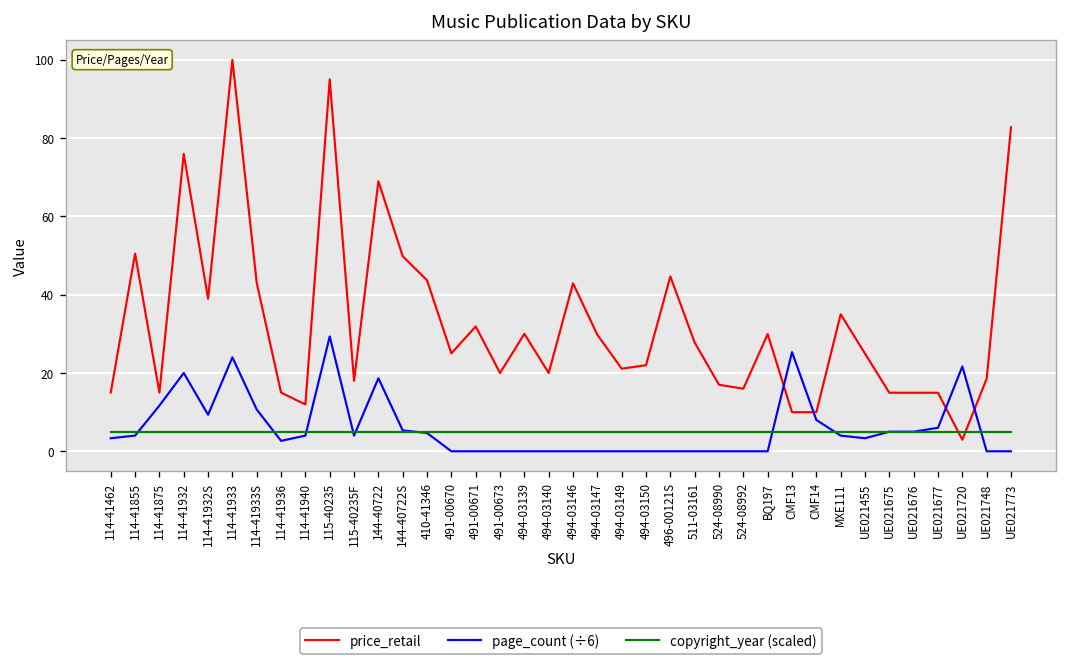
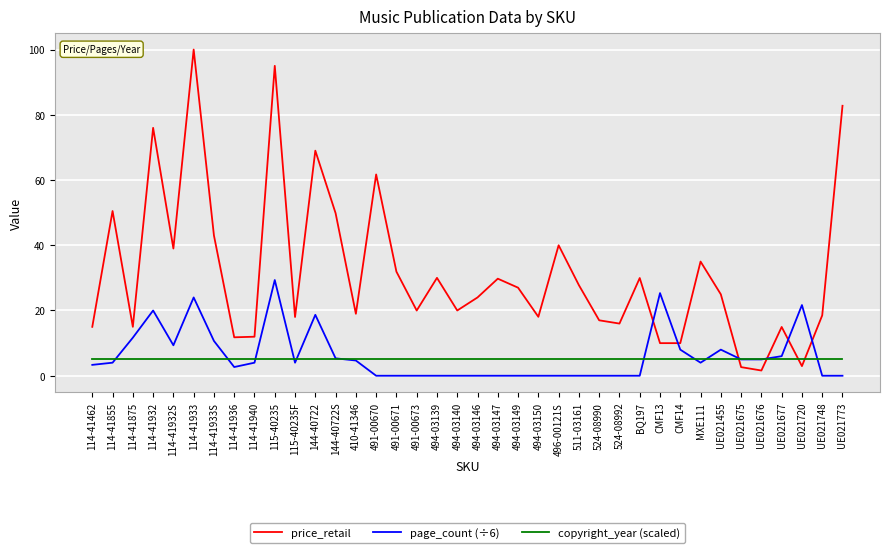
  {
    "price_retail": {
      "114-41462": 15,
      "114-41855": 50,
      "114-41875": 15,
      "114-41932": 76,
      "114-41932S": 39,
      "114-41933": 100,
      "114-41933S": 43,
-     "114-41936": 15,
+     "114-41936": 12,
      "114-41940": 12,
      "115-40235": 95,
      "115-40235F": 18,
      "144-40722": 69,
      "144-40722S": 50,
-     "410-41346": 44,
-     "491-00670": 25,
+     "410-41346": 19,
+     "491-00670": 62,
      "491-00671": 32,
      "491-00673": 20,
      "494-03139": 30,
      "494-03140": 20,
-     "494-03146": 43,
+     "494-03146": 24,
      "494-03147": 30,
-     "494-03149": 21,
-     "494-03150": 22,
-     "496-00121S": 45,
+     "494-03149": 27,
+     "494-03150": 18,
+     "496-00121S": 40,
      "511-03161": 28,
      "524-08990": 17,
      "524-08992": 16,
      "BQ197": 30,
      "CMF13": 10,
      "CMF14": 10,
      "MXE111": 35,
      "UE021455": 25,
-     "UE021675": 15,
-     "UE021676": 15,
+     "UE021675": 3,
+     "UE021676": 2,
      "UE021677": 15,
      "UE021720": 3,
      "UE021748": 19,
      "UE021773": 83
    },
    "page_count (÷6)": {
      "114-41462": 3,
      "114-41855": 4,
      "114-41875": 12,
      "114-41932": 20,
      "114-41932S": 9,
      "114-41933": 24,
      "114-41933S": 11,
      "114-41936": 3,
      "114-41940": 4,
      "115-40235": 29,
      "115-40235F": 4,
      "144-40722": 19,
      "491-00670": 0,
      "491-00671": 0,
      "491-00673": 0,
      "494-03139": 0,
      "494-03140": 0,
      "494-03146": 0,
      "494-03147": 0,
      "494-03149": 0,
      "494-03150": 0,
      "496-00121S": 0,
      "511-03161": 0,
      "524-08990": 0,
      "524-08992": 0,
      "BQ197": 0,
      "CMF13": 25,
      "CMF14": 8,
      "MXE111": 4,
-     "UE021455": 3,
+     "UE021455": 8,
      "UE021677": 6,
      "UE021720": 22,
      "UE021748": 0,
      "UE021773": 0
    },
    "copyright_year (scaled)": {
      "114-41462": 5,
      "114-41855": 5,
      "114-41875": 5,
      "114-41932": 5,
      "114-41932S": 5,
      "114-41933": 5,
      "114-41933S": 5,
      "114-41936": 5,
      "114-41940": 5,
      "115-40235": 5,
      "115-40235F": 5,
      "144-40722": 5,
      "491-00670": 5,
      "491-00671": 5,
      "491-00673": 5,
      "494-03139": 5,
      "494-03140": 5,
      "494-03146": 5,
      "494-03147": 5,
      "494-03149": 5,
      "494-03150": 5,
      "496-00121S": 5,
      "511-03161": 5,
      "524-08990": 5,
      "524-08992": 5,
      "BQ197": 5,
      "CMF13": 5,
      "CMF14": 5,
      "MXE111": 5,
      "UE021455": 5,
      "UE021677": 5,
      "UE021720": 5,
      "UE021748": 5,
      "UE021773": 5
    }
  }
